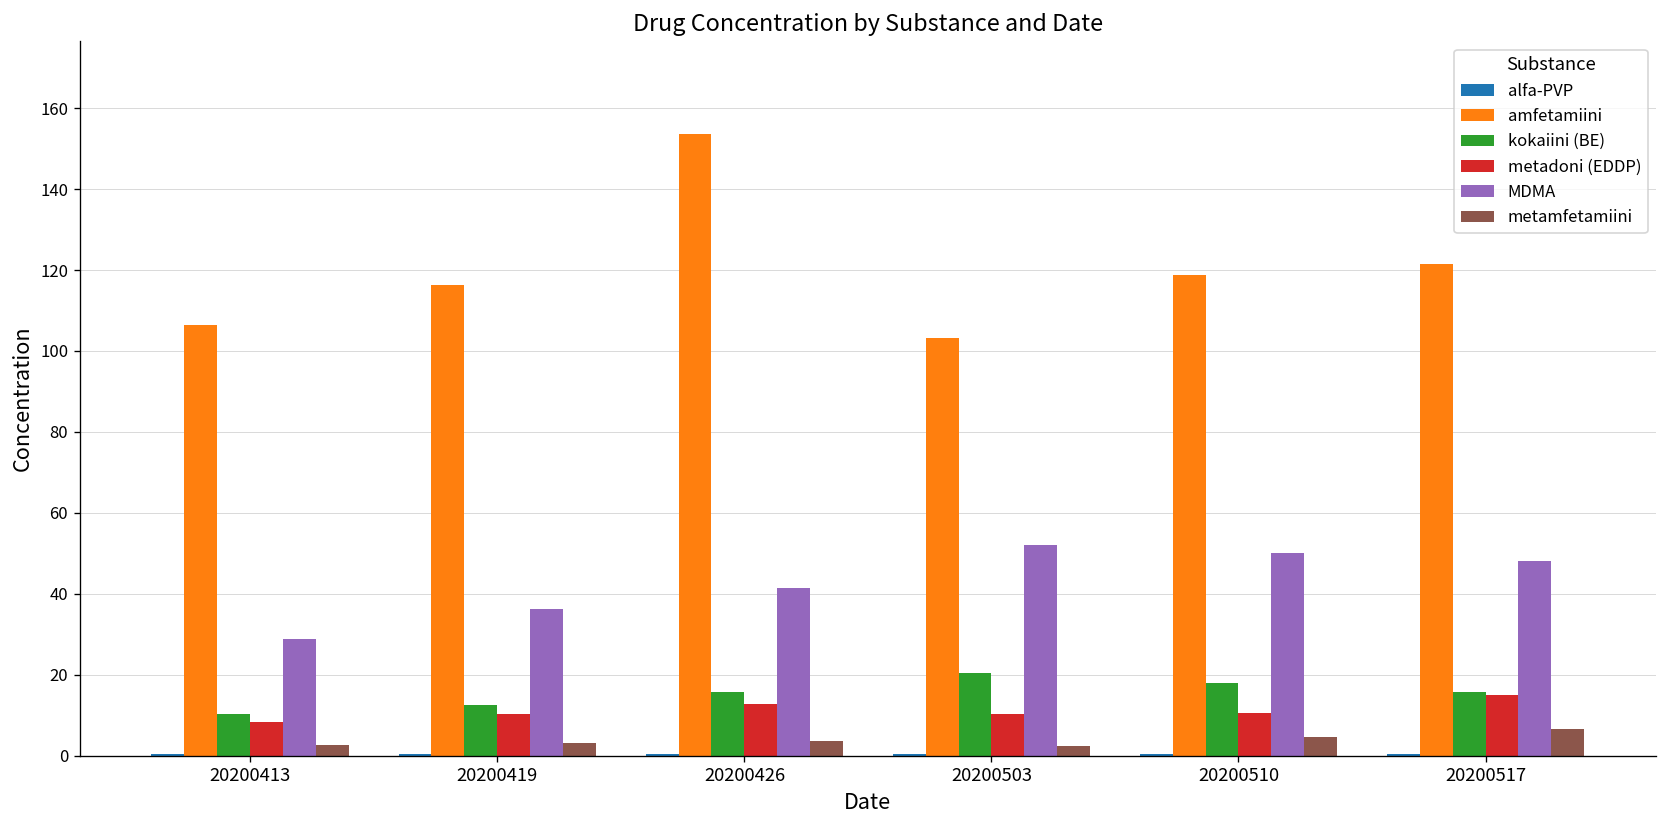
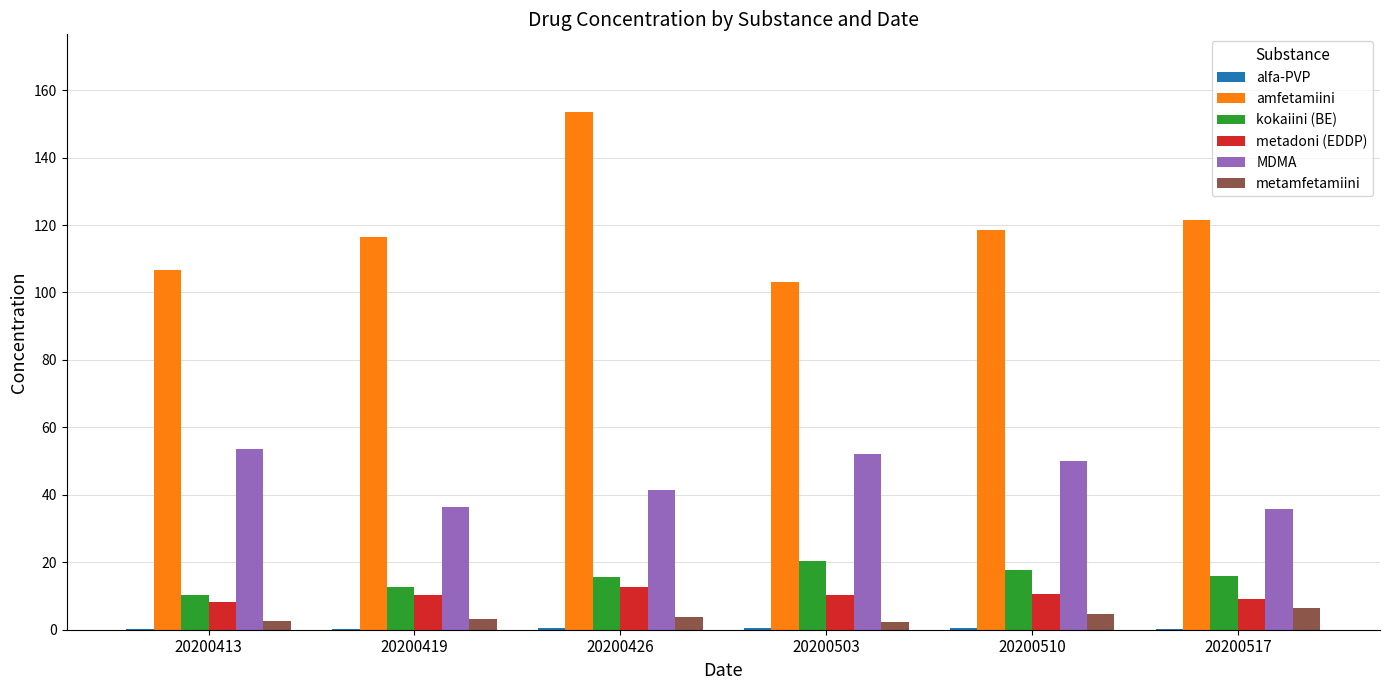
  {
    "amfetamiini": {
      "20200413": 107,
      "20200419": 116,
      "20200426": 154,
      "20200503": 103,
      "20200510": 119,
      "20200517": 122
    },
    "kokaiini (BE)": {
      "20200413": 10,
      "20200419": 13,
      "20200426": 16,
      "20200503": 20,
      "20200510": 18,
      "20200517": 16
    },
    "metadoni (EDDP)": {
      "20200413": 8,
      "20200419": 10,
      "20200426": 13,
      "20200503": 10,
      "20200510": 11,
-     "20200517": 15
+     "20200517": 9
    },
    "MDMA": {
-     "20200413": 29,
+     "20200413": 54,
      "20200419": 36,
      "20200426": 41,
      "20200503": 52,
      "20200510": 50,
-     "20200517": 48
+     "20200517": 36
    },
    "metamfetamiini": {
      "20200413": 3,
      "20200419": 3,
      "20200426": 4,
      "20200503": 2,
      "20200510": 5,
      "20200517": 7
    }
  }
